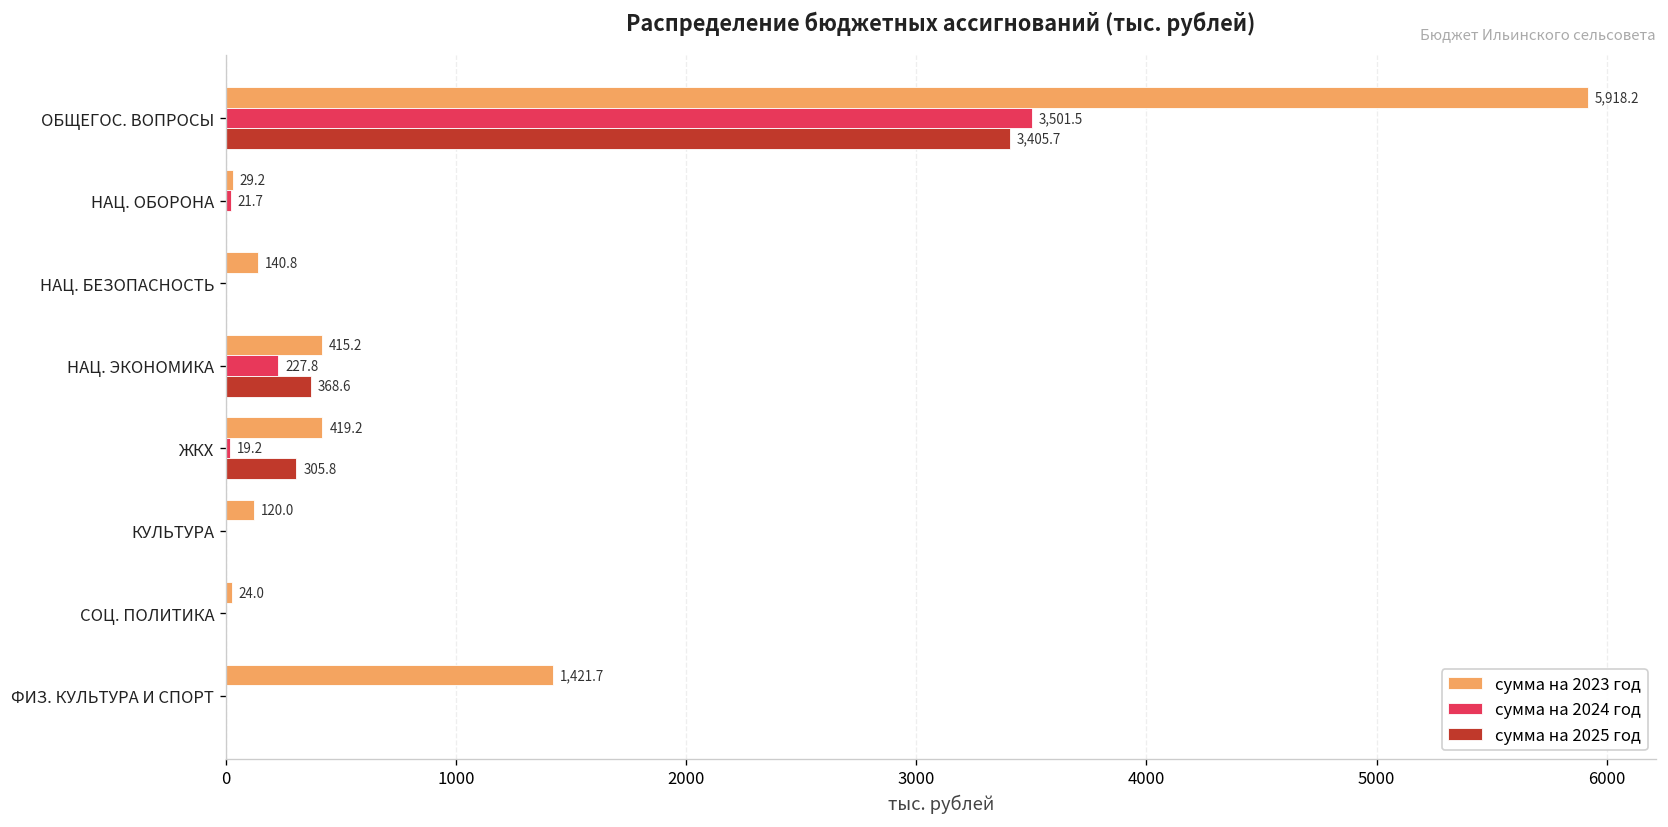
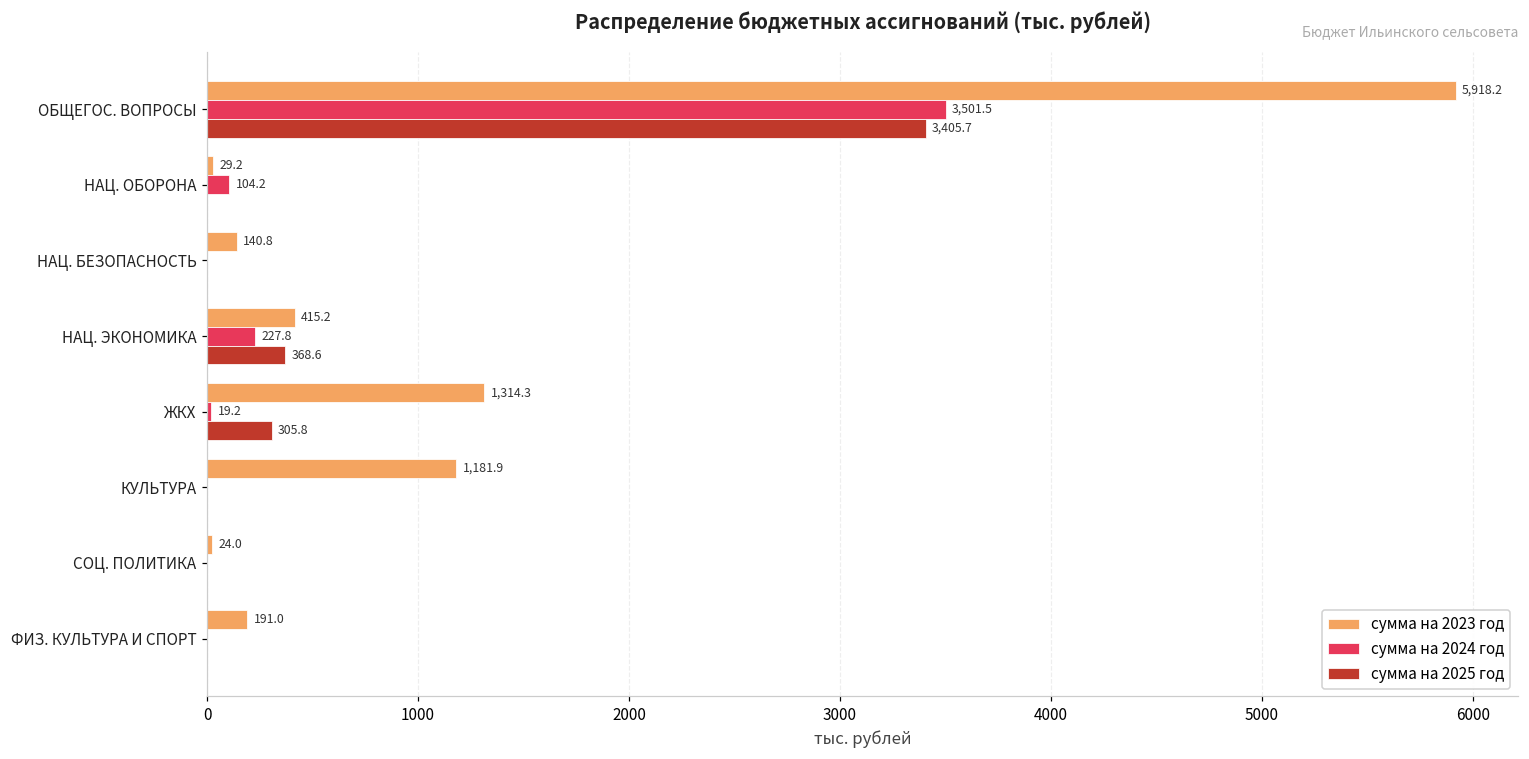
  {
    "сумма на 2023 год": {
      "ОБЩЕГОС. ВОПРОСЫ": "5,918.2",
      "НАЦ. ОБОРОНА": "29.2",
      "НАЦ. БЕЗОПАСНОСТЬ": "140.8",
      "НАЦ. ЭКОНОМИКА": "415.2",
-     "ЖКХ": "419.2",
-     "КУЛЬТУРА": "120.0",
+     "ЖКХ": "1,314.3",
+     "КУЛЬТУРА": "1,181.9",
      "СОЦ. ПОЛИТИКА": "24.0",
-     "ФИЗ. КУЛЬТУРА И СПОРТ": "1,421.7"
+     "ФИЗ. КУЛЬТУРА И СПОРТ": "191.0"
    },
    "сумма на 2024 год": {
      "ОБЩЕГОС. ВОПРОСЫ": "3,501.5",
-     "НАЦ. ОБОРОНА": "21.7",
+     "НАЦ. ОБОРОНА": "104.2",
      "НАЦ. ЭКОНОМИКА": "227.8",
      "ЖКХ": "19.2"
    },
    "сумма на 2025 год": {
      "ОБЩЕГОС. ВОПРОСЫ": "3,405.7",
      "НАЦ. ЭКОНОМИКА": "368.6",
      "ЖКХ": "305.8"
    }
  }
